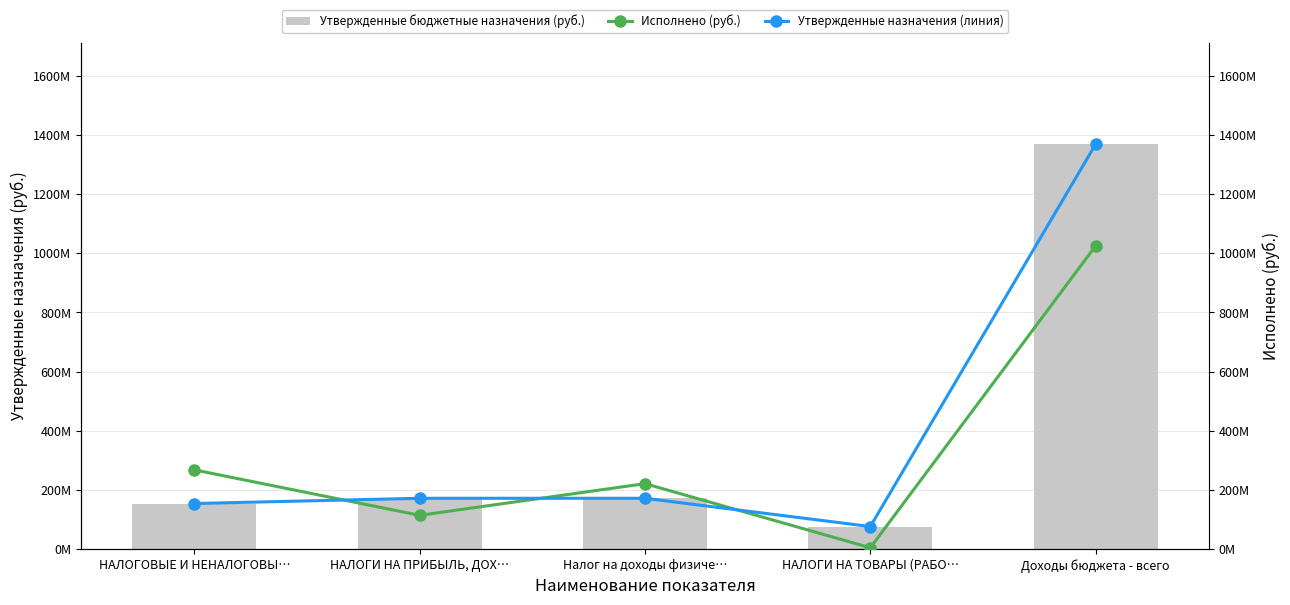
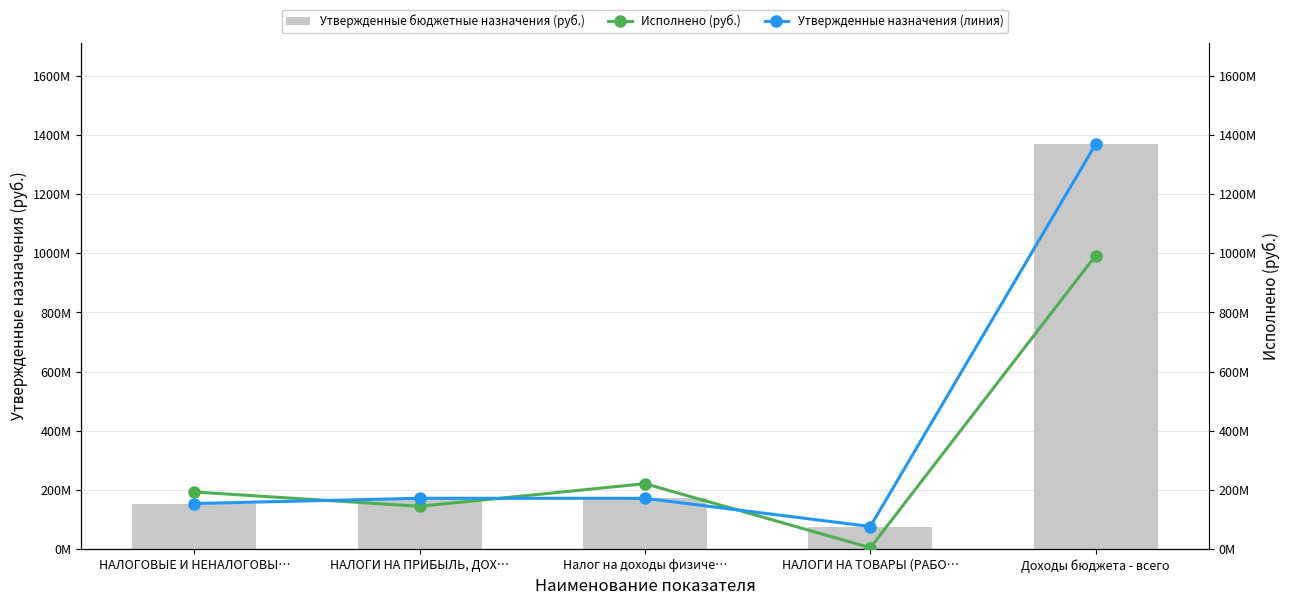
  {
    "Исполнено (руб.)": {
-     "НАЛОГОВЫЕ И НЕНАЛОГОВЫ…": 270000000,
-     "НАЛОГИ НА ПРИБЫЛЬ, ДОХ…": 110000000,
+     "НАЛОГОВЫЕ И НЕНАЛОГОВЫ…": 190000000,
+     "НАЛОГИ НА ПРИБЫЛЬ, ДОХ…": 140000000,
      "Налог на доходы физиче…": 220000000,
      "НАЛОГИ НА ТОВАРЫ (РАБО…": 0,
-     "Доходы бюджета - всего": 1030000000
+     "Доходы бюджета - всего": 990000000
    },
    "Утвержденные назначения (линия)": {
      "НАЛОГОВЫЕ И НЕНАЛОГОВЫ…": 150000000,
      "НАЛОГИ НА ПРИБЫЛЬ, ДОХ…": 170000000,
      "Налог на доходы физиче…": 170000000,
      "НАЛОГИ НА ТОВАРЫ (РАБО…": 80000000,
      "Доходы бюджета - всего": 1370000000
    }
  }
